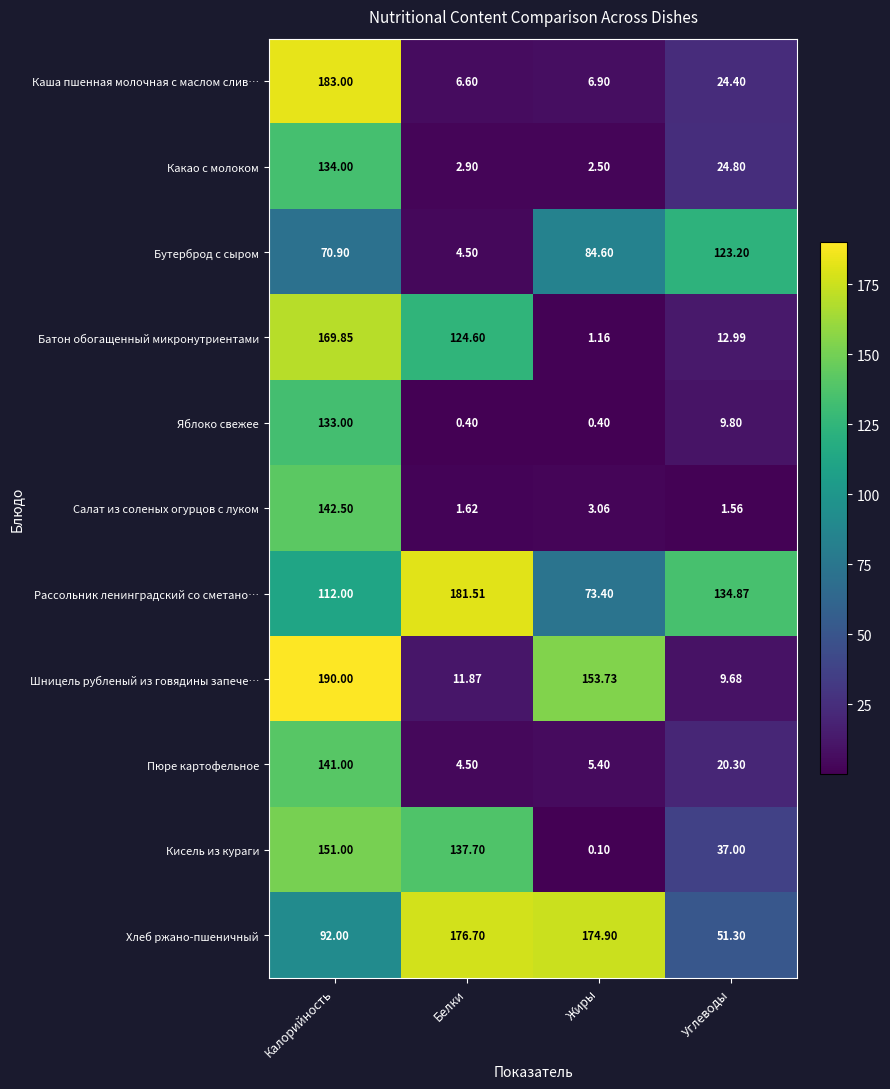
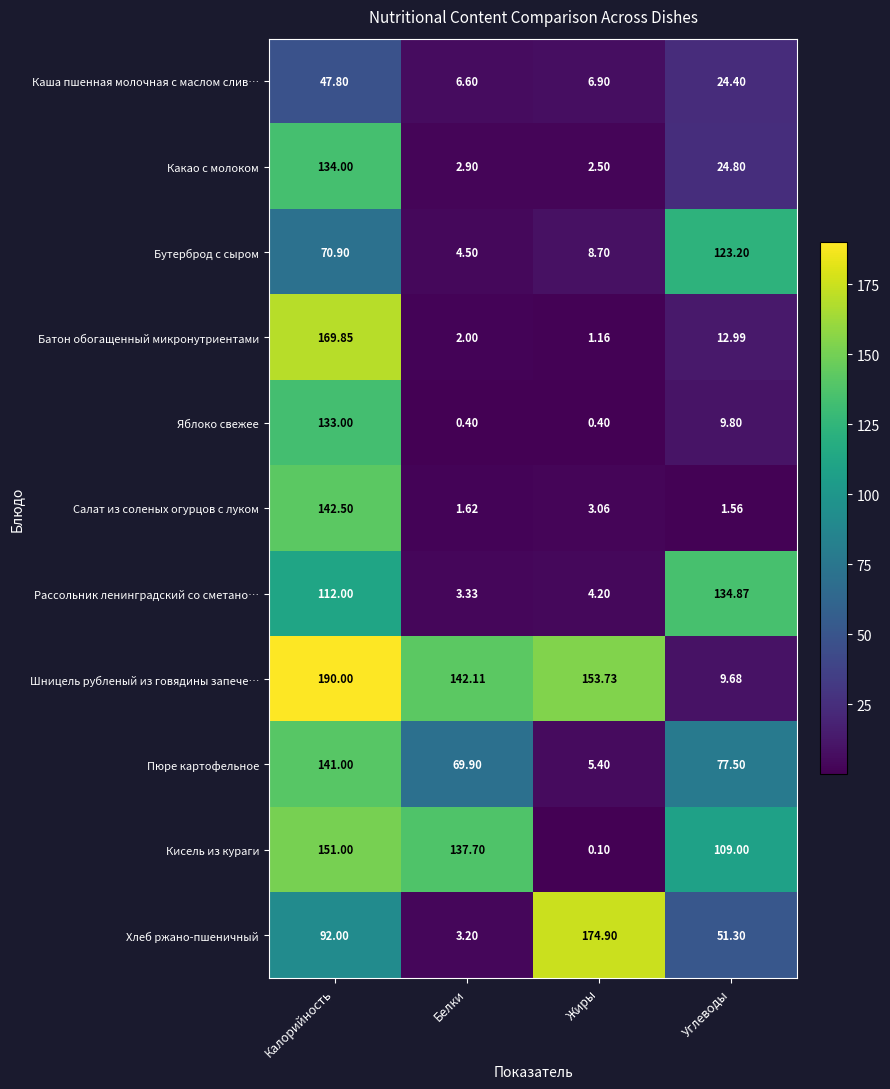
  {
    "Каша пшенная молочная с маслом слив…": {
-     "Калорийность": 183.00,
+     "Калорийность": 47.80,
      "Белки": 6.60,
      "Жиры": 6.90,
      "Углеводы": 24.40
    },
    "Какао с молоком": {
      "Калорийность": 134.00,
      "Белки": 2.90,
      "Жиры": 2.50,
      "Углеводы": 24.80
    },
    "Бутерброд с сыром": {
      "Калорийность": 70.90,
      "Белки": 4.50,
-     "Жиры": 84.60,
+     "Жиры": 8.70,
      "Углеводы": 123.20
    },
    "Батон обогащенный микронутриентами": {
      "Калорийность": 169.85,
-     "Белки": 124.60,
+     "Белки": 2.00,
      "Жиры": 1.16,
      "Углеводы": 12.99
    },
    "Яблоко свежее": {
      "Калорийность": 133.00,
      "Белки": 0.40,
      "Жиры": 0.40,
      "Углеводы": 9.80
    },
    "Салат из соленых огурцов с луком": {
      "Калорийность": 142.50,
      "Белки": 1.62,
      "Жиры": 3.06,
      "Углеводы": 1.56
    },
    "Рассольник ленинградский со сметано…": {
      "Калорийность": 112.00,
-     "Белки": 181.51,
-     "Жиры": 73.40,
+     "Белки": 3.33,
+     "Жиры": 4.20,
      "Углеводы": 134.87
    },
    "Шницель рубленый из говядины запече…": {
      "Калорийность": 190.00,
-     "Белки": 11.87,
+     "Белки": 142.11,
      "Жиры": 153.73,
      "Углеводы": 9.68
    },
    "Пюре картофельное": {
      "Калорийность": 141.00,
-     "Белки": 4.50,
+     "Белки": 69.90,
      "Жиры": 5.40,
-     "Углеводы": 20.30
+     "Углеводы": 77.50
    },
    "Кисель из кураги": {
      "Калорийность": 151.00,
      "Белки": 137.70,
      "Жиры": 0.10,
-     "Углеводы": 37.00
+     "Углеводы": 109.00
    },
    "Хлеб ржано-пшеничный": {
      "Калорийность": 92.00,
-     "Белки": 176.70,
+     "Белки": 3.20,
      "Жиры": 174.90,
      "Углеводы": 51.30
    }
  }
